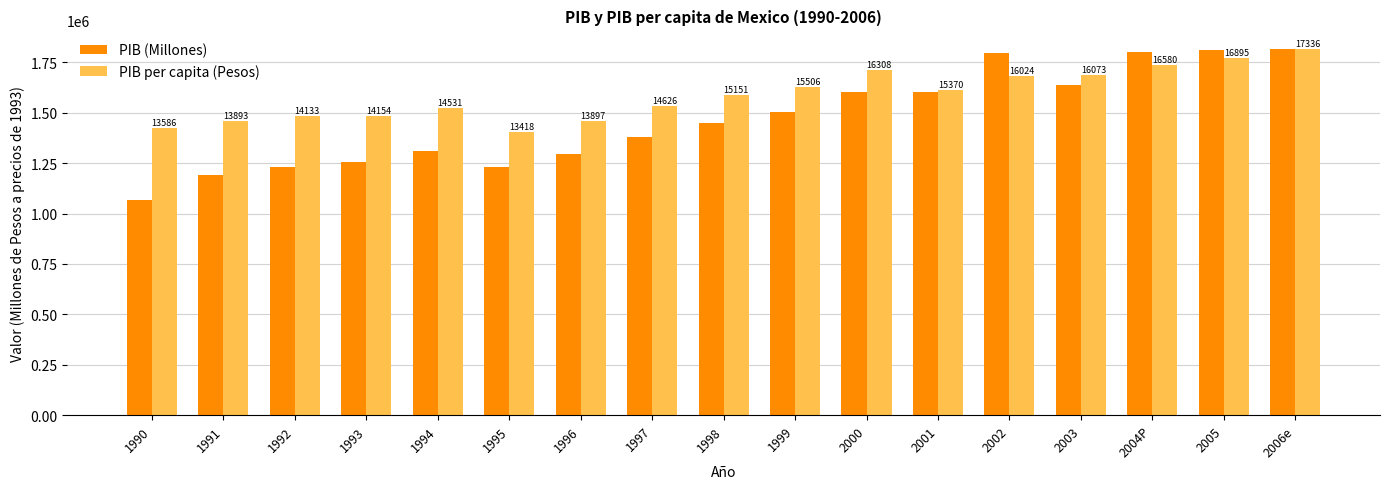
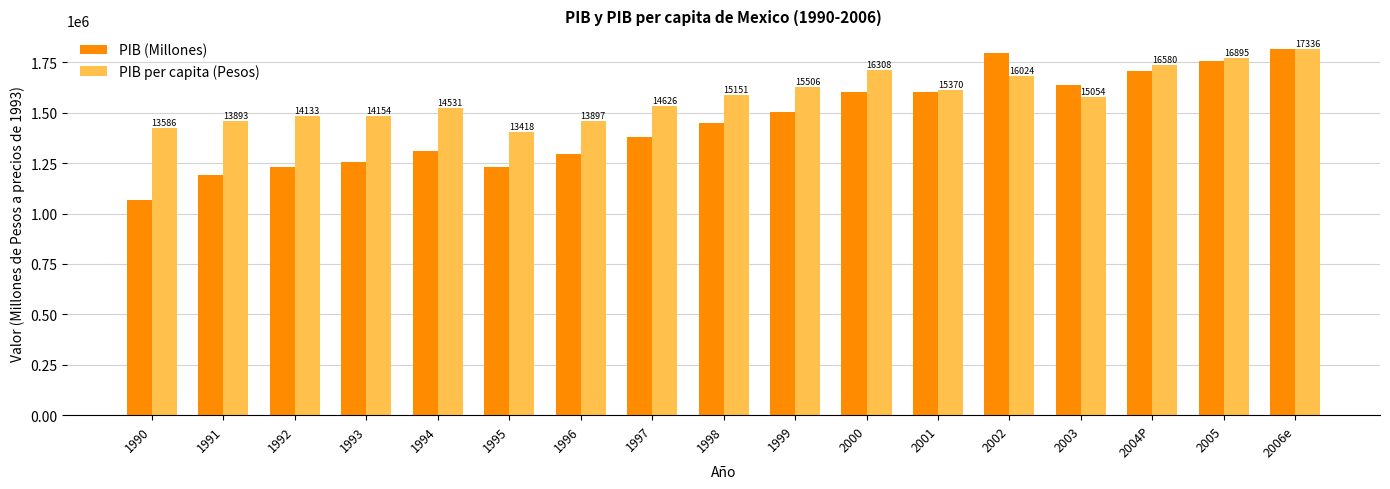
  {
    "PIB (Millones)": {
      "1990": 1070000,
      "1991": 1190000,
      "1992": 1230000,
      "1993": 1260000,
      "1994": 1310000,
      "1995": 1230000,
      "1996": 1290000,
      "1997": 1380000,
      "1998": 1450000,
      "1999": 1510000,
      "2000": 1610000,
      "2001": 1600000,
      "2002": 1800000,
      "2003": 1640000,
-     "2004P": 1800000,
-     "2005": 1810000,
+     "2004P": 1710000,
+     "2005": 1760000,
      "2006e": 1820000
    },
    "PIB per capita (Pesos)": {
-     "2003": 16073
+     "2003": 15054
    }
  }
